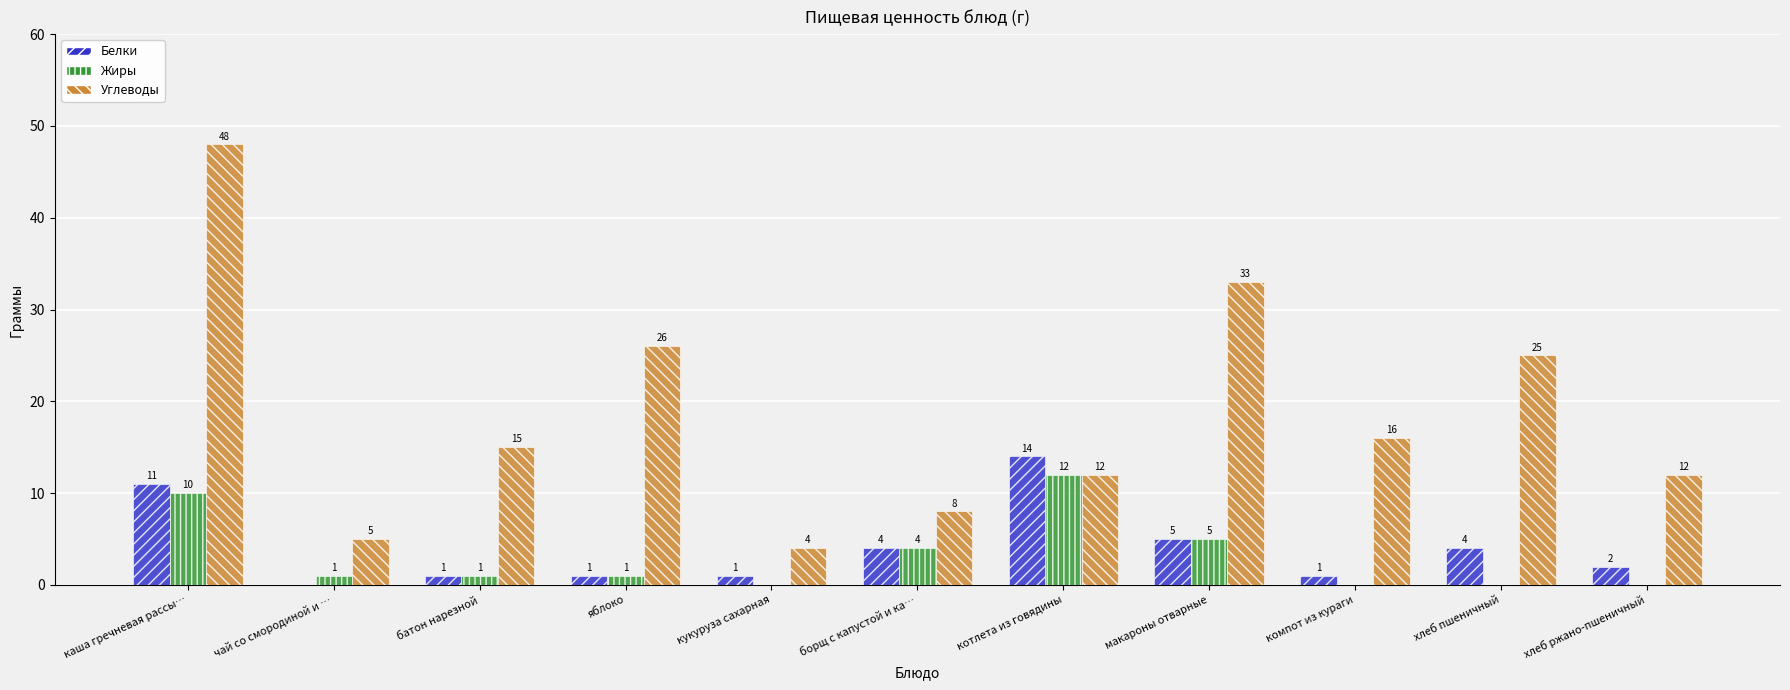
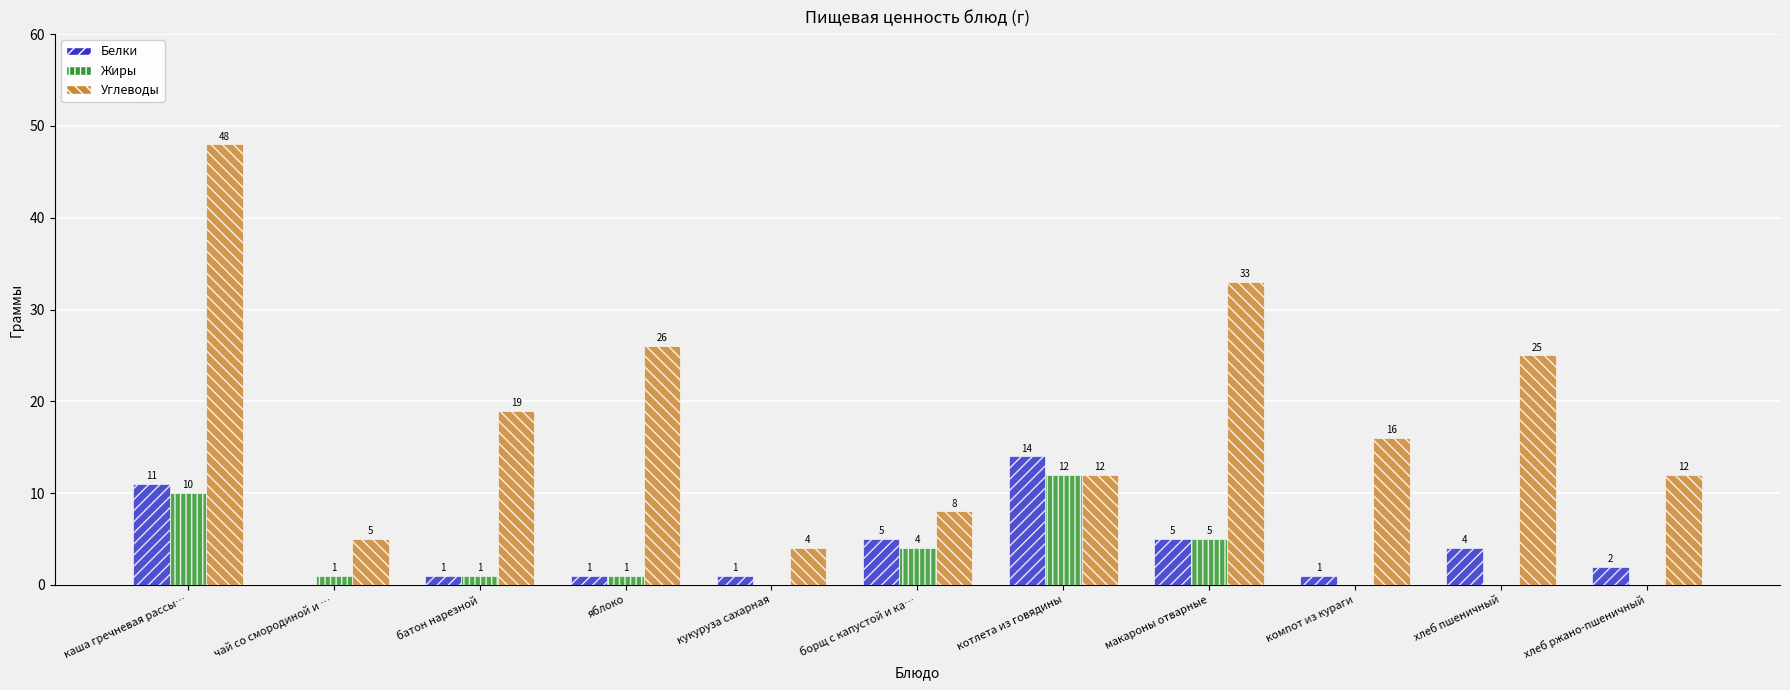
  {
    "Белки": {
      "каша гречневая рассы…": 11,
      "батон нарезной": 1,
      "яблоко": 1,
      "кукуруза сахарная": 1,
-     "борщ с капустой и ка…": 4,
+     "борщ с капустой и ка…": 5,
      "котлета из говядины": 14,
      "макароны отварные": 5,
      "компот из кураги": 1,
      "хлеб пшеничный": 4,
      "хлеб ржано-пшеничный": 2
    },
    "Жиры": {
      "каша гречневая рассы…": 10,
      "чай со смородиной и …": 1,
      "батон нарезной": 1,
      "яблоко": 1,
      "борщ с капустой и ка…": 4,
      "котлета из говядины": 12,
      "макароны отварные": 5
    },
    "Углеводы": {
      "каша гречневая рассы…": 48,
      "чай со смородиной и …": 5,
-     "батон нарезной": 15,
+     "батон нарезной": 19,
      "яблоко": 26,
      "кукуруза сахарная": 4,
      "борщ с капустой и ка…": 8,
      "котлета из говядины": 12,
      "макароны отварные": 33,
      "компот из кураги": 16,
      "хлеб пшеничный": 25,
      "хлеб ржано-пшеничный": 12
    }
  }
